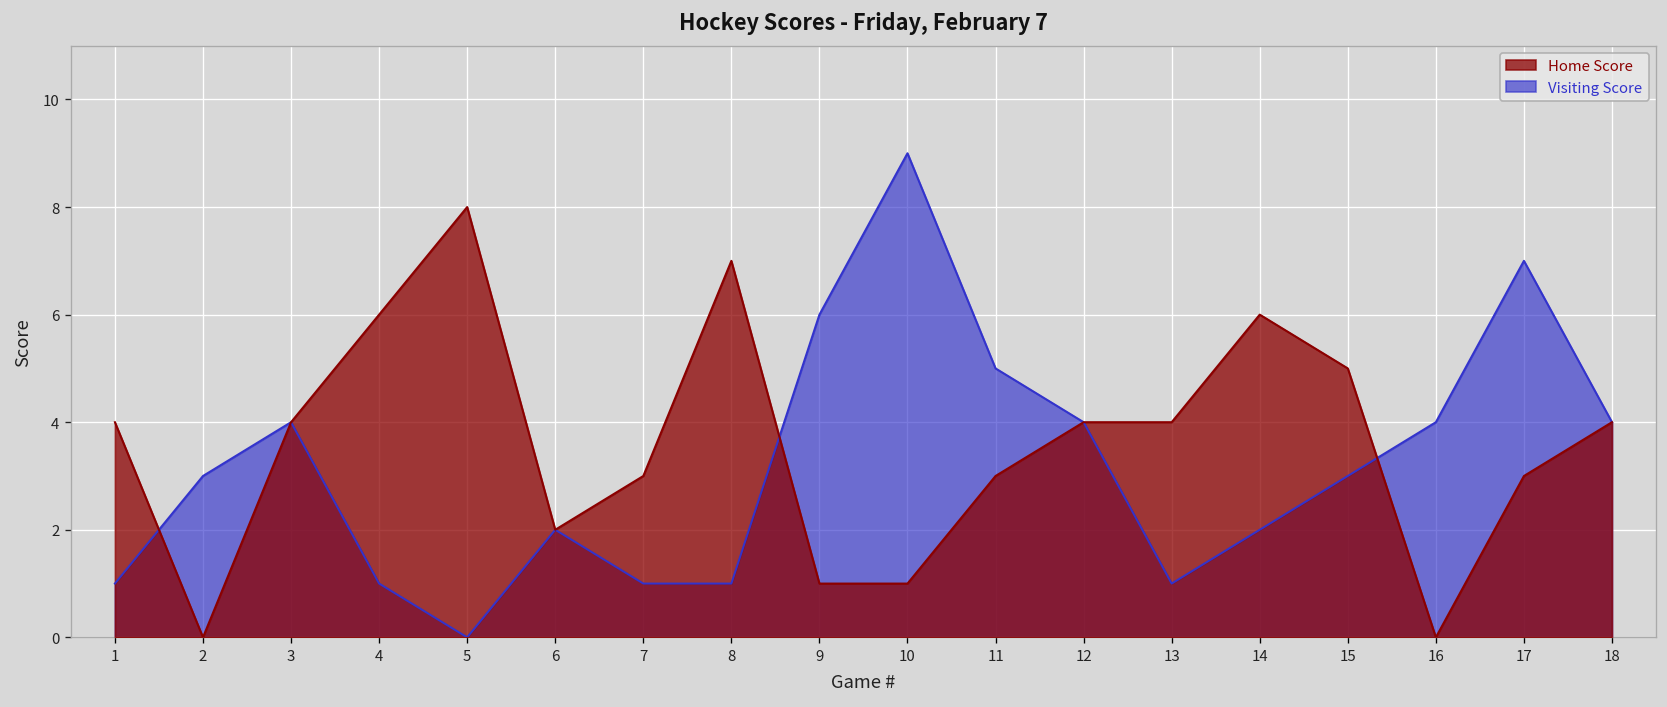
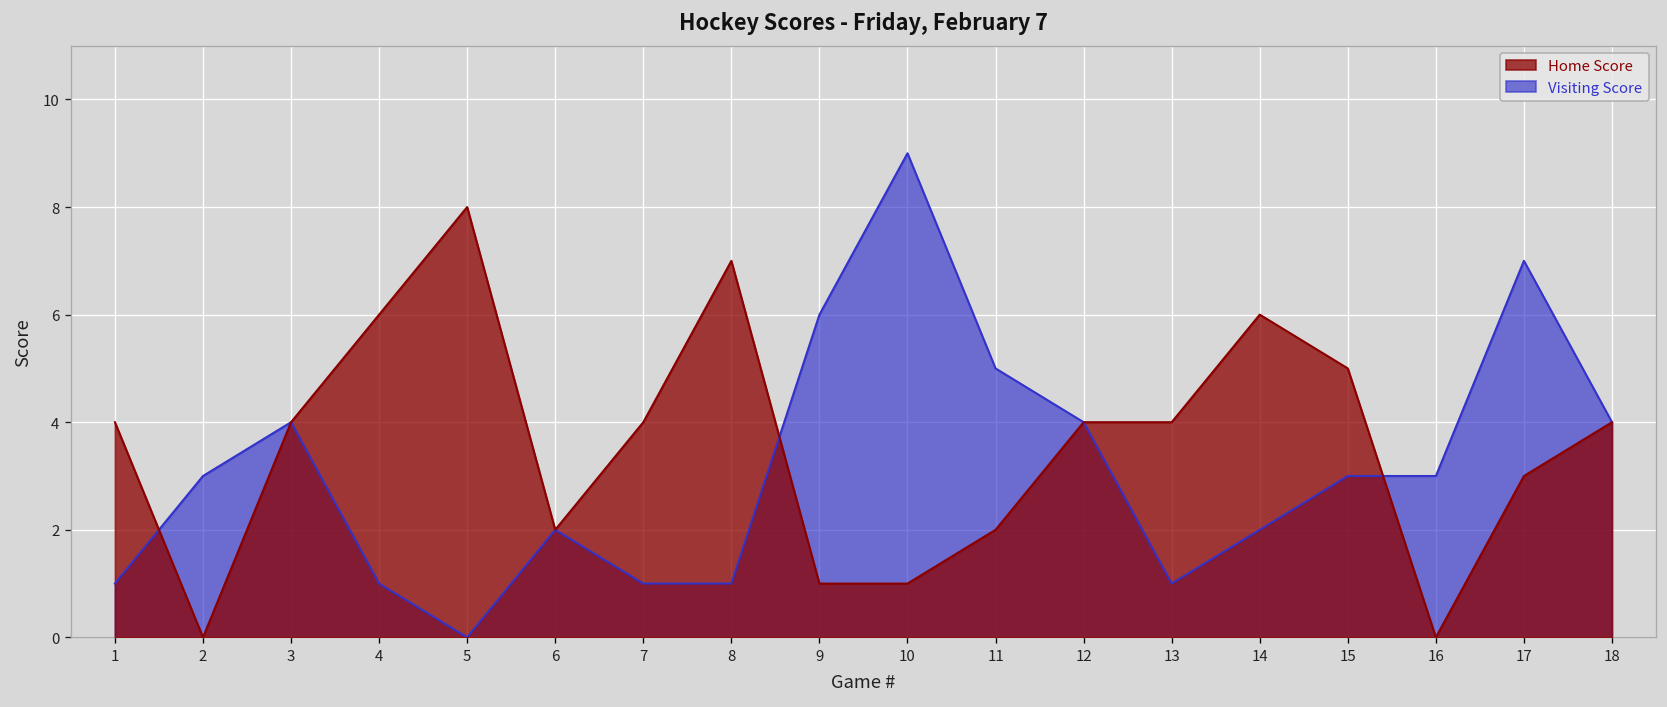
  {
    "Home Score": {
      "1": 4,
      "2": 0,
      "4": 6,
      "5": 8,
-     "7": 3,
+     "7": 4,
      "8": 7,
      "9": 1,
      "10": 1,
-     "11": 3,
+     "11": 2,
      "13": 4,
      "14": 6,
      "15": 5,
      "16": 0,
      "17": 3
    },
    "Visiting Score": {
      "1": 1,
      "2": 3,
      "4": 1,
      "5": 0,
      "7": 1,
      "8": 1,
      "9": 6,
      "10": 9,
      "11": 5,
      "13": 1,
      "14": 2,
      "15": 3,
-     "16": 4,
+     "16": 3,
      "17": 7
    }
  }
